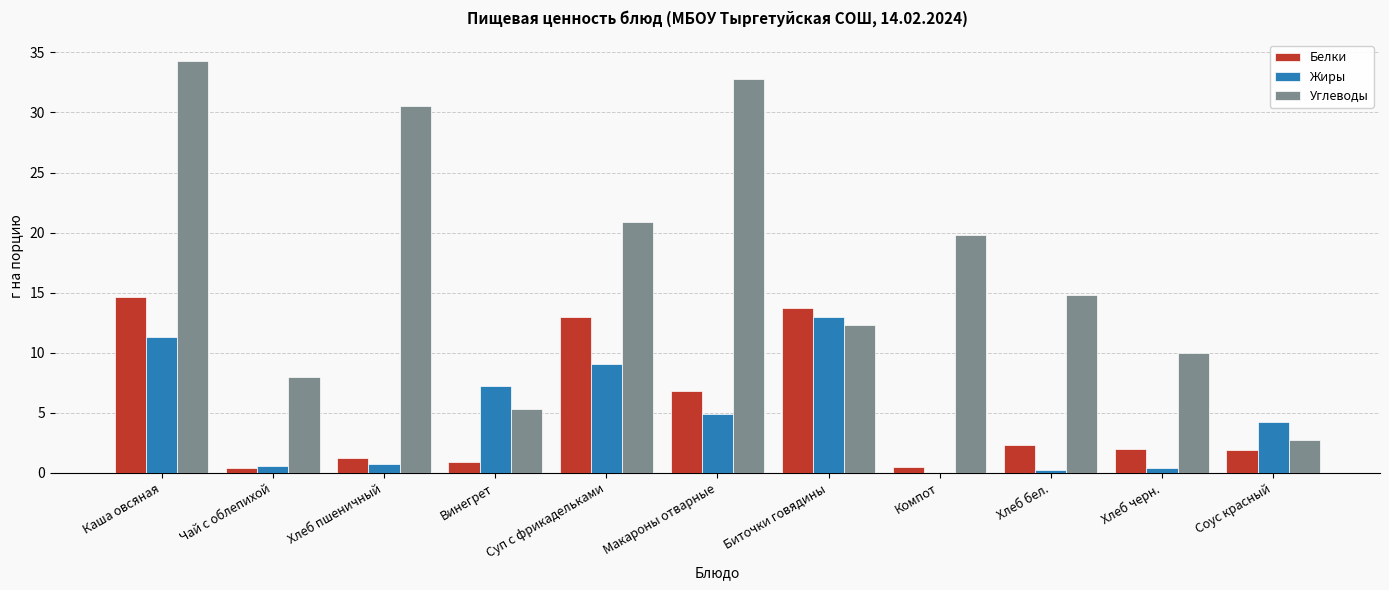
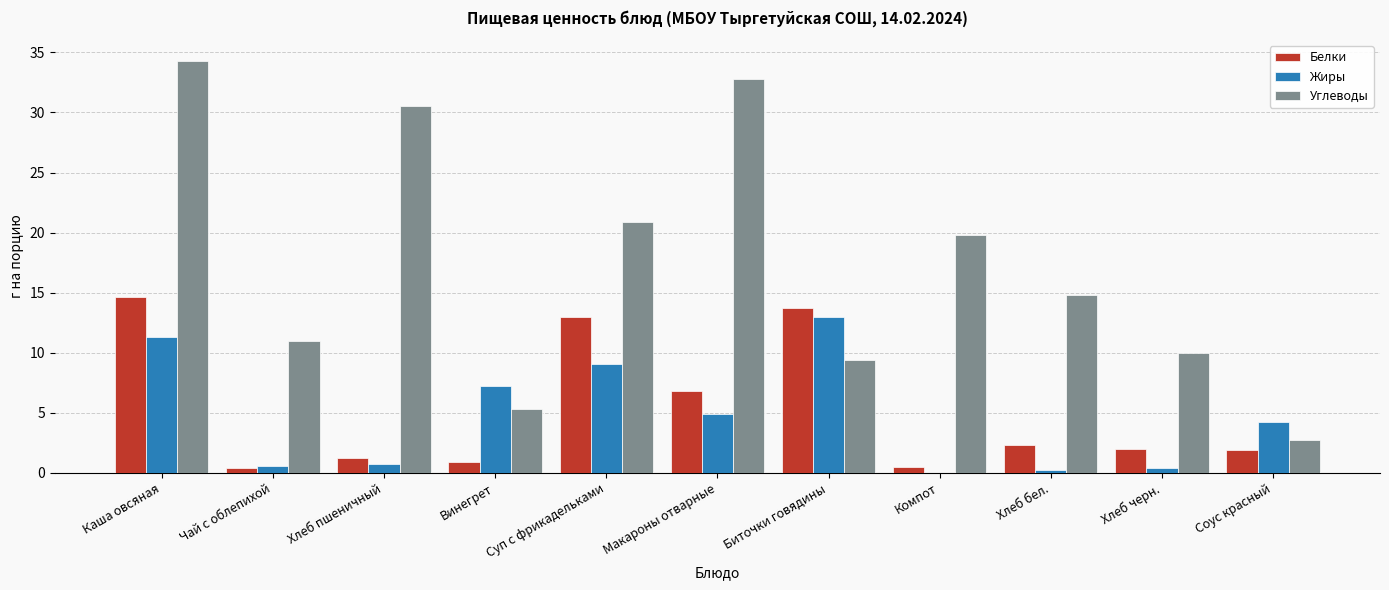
  {
    "Белки": {
      "Каша овсяная": 14.6,
      "Чай с облепихой": 0.4,
      "Хлеб пшеничный": 1.2,
      "Винегрет": 0.9,
      "Суп с фрикадельками": 13.0,
      "Макароны отварные": 6.8,
      "Биточки говядины": 13.7,
      "Компот": 0.5,
      "Хлеб бел.": 2.3,
      "Хлеб черн.": 2.0,
      "Соус красный": 1.9
    },
    "Жиры": {
      "Каша овсяная": 11.3,
      "Чай с облепихой": 0.6,
      "Хлеб пшеничный": 0.7,
      "Винегрет": 7.2,
      "Суп с фрикадельками": 9.1,
      "Макароны отварные": 4.9,
      "Биточки говядины": 13.0,
      "Компот": 0.0,
      "Хлеб черн.": 0.4,
      "Соус красный": 4.2
    },
    "Углеводы": {
      "Каша овсяная": 34.3,
-     "Чай с облепихой": 8,
+     "Чай с облепихой": 11,
      "Хлеб пшеничный": 30.5,
      "Винегрет": 5.3,
      "Суп с фрикадельками": 20.9,
      "Макароны отварные": 32.8,
-     "Биточки говядины": 12.3,
+     "Биточки говядины": 9.4,
      "Компот": 19.8,
      "Хлеб бел.": 14.8,
      "Хлеб черн.": 10.0,
      "Соус красный": 2.7
    }
  }
